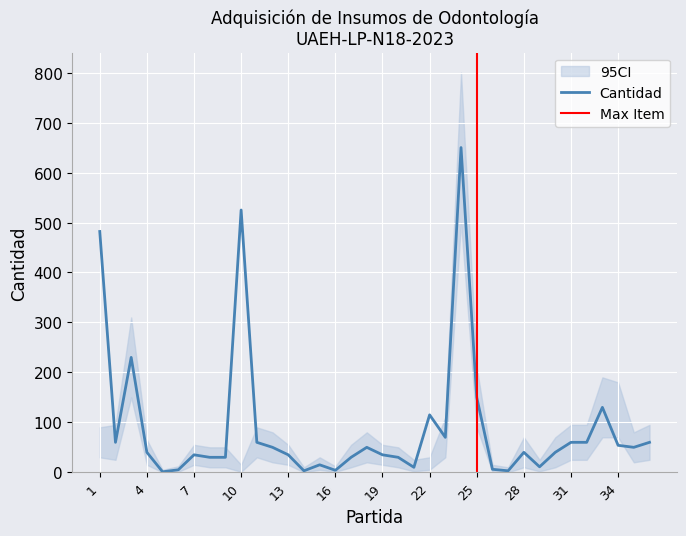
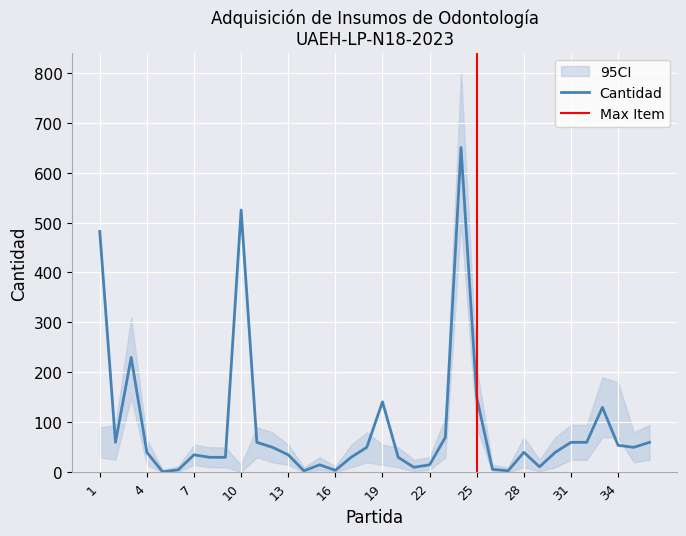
  {
    "Cantidad": {
      "1": 480,
      "4": 40,
      "7": 40,
      "10": 530,
      "13": 40,
      "16": 0,
-     "19": 40,
-     "22": 120,
+     "19": 140,
+     "22": 20,
      "25": 150,
      "28": 40,
      "31": 60,
      "34": 50
    }
  }
